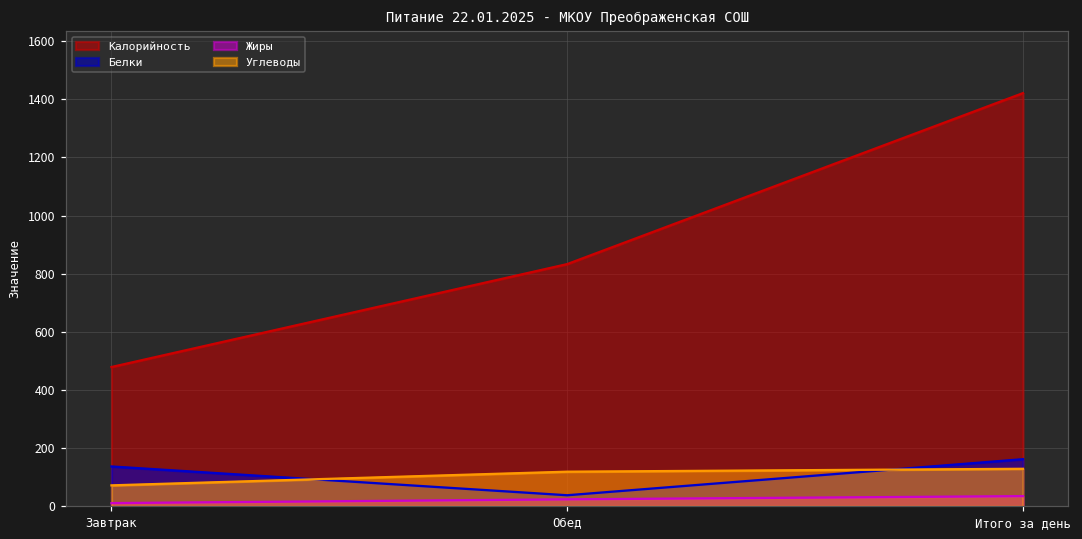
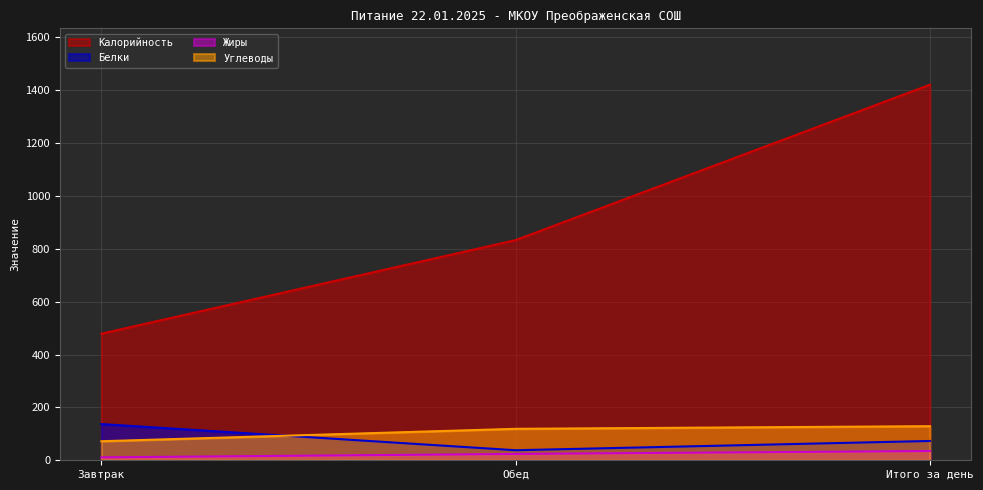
  {
    "Калорийность": {
      "Завтрак": 480,
      "Обед": 830,
      "Итого за день": 1420
    },
    "Белки": {
      "Завтрак": 140,
      "Обед": 40,
-     "Итого за день": 160
+     "Итого за день": 70
    },
    "Жиры": {
      "Завтрак": 10,
      "Обед": 20,
      "Итого за день": 40
    },
    "Углеводы": {
      "Завтрак": 70,
      "Обед": 120,
      "Итого за день": 130
    }
  }
